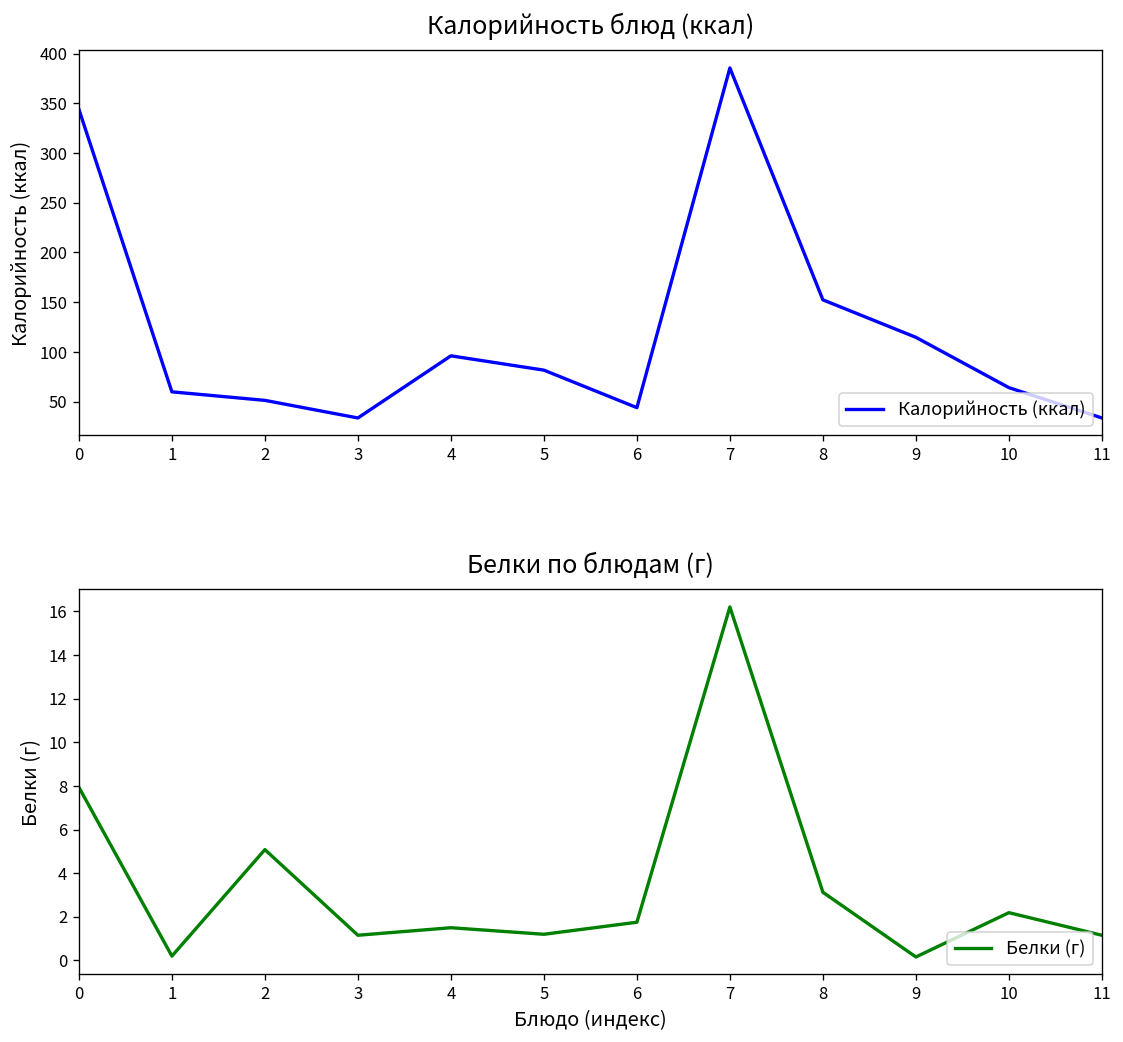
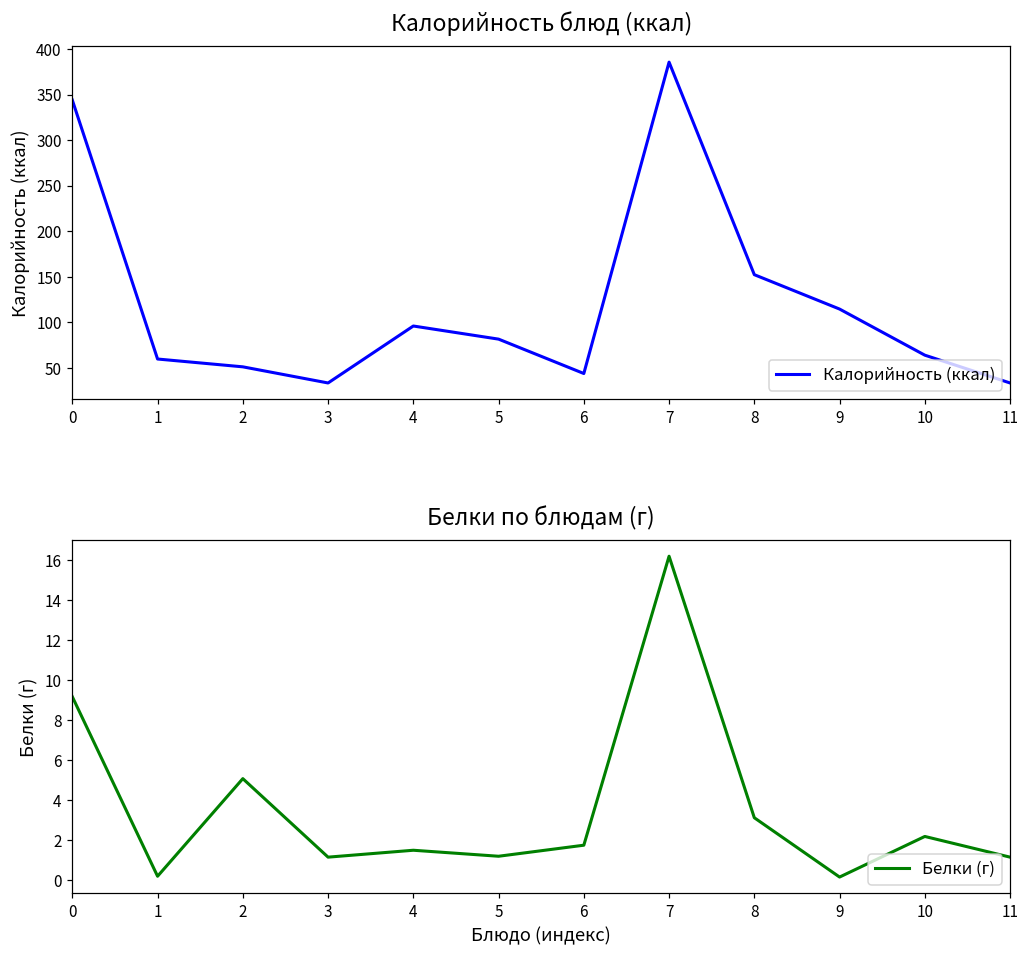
  {
    "Калорийность блюд (ккал)": {
      "0": 340,
      "1": 60,
      "2": 50,
      "3": 30,
      "4": 100,
      "5": 80,
      "6": 40,
      "7": 390,
      "8": 150,
      "9": 110,
      "10": 60,
      "11": 30
    },
    "Белки по блюдам (г)": {
-     "0": 7.9,
+     "0": 9.2,
      "1": 0.2,
      "2": 5.1,
      "3": 1.2,
      "4": 1.5,
      "5": 1.2,
      "6": 1.8,
      "7": 16.2,
      "8": 3.1,
      "9": 0.2,
      "10": 2.2,
      "11": 1.2
    }
  }
